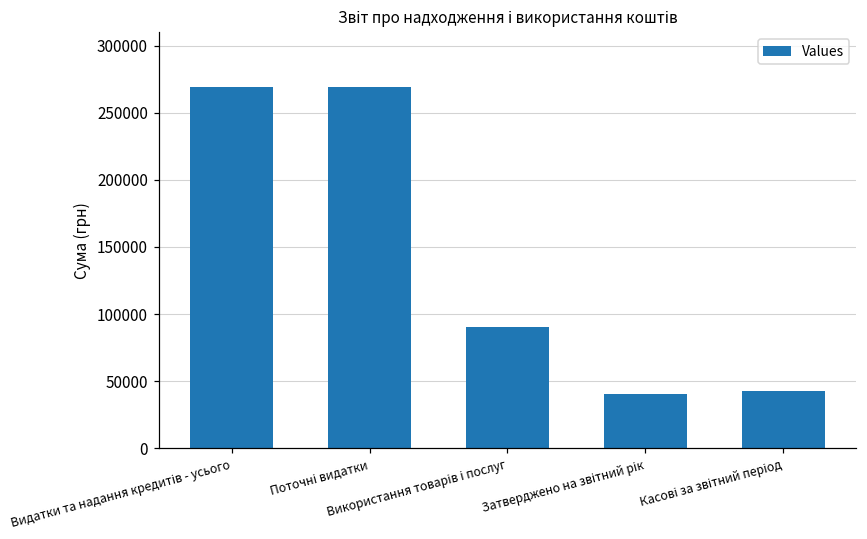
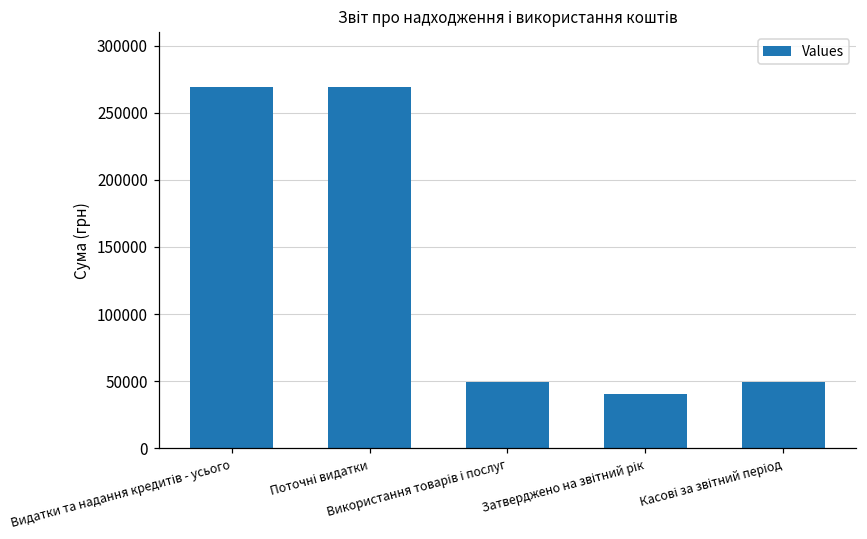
  {
    "Видатки та надання кредитів - усього": 270000,
    "Поточні видатки": 270000,
-   "Використання товарів і послуг": 90000,
+   "Використання товарів і послуг": 50000,
    "Затверджено на звітний рік": 40000,
-   "Касові за звітний період": 43000
+   "Касові за звітний період": 50000
  }
